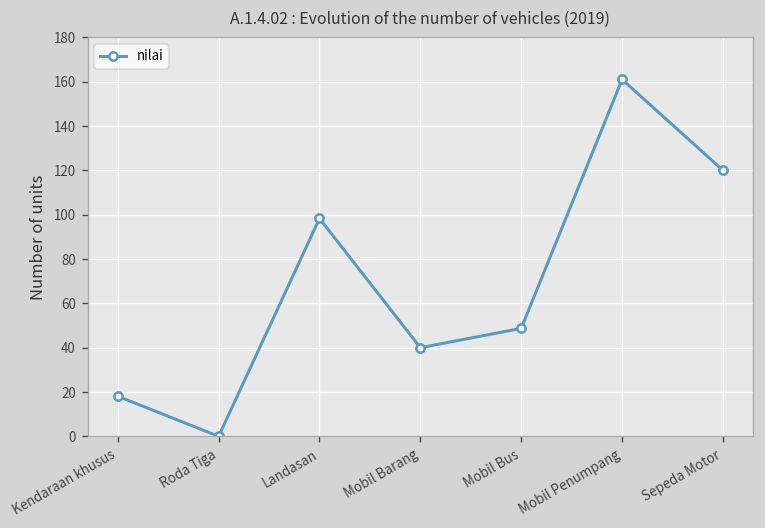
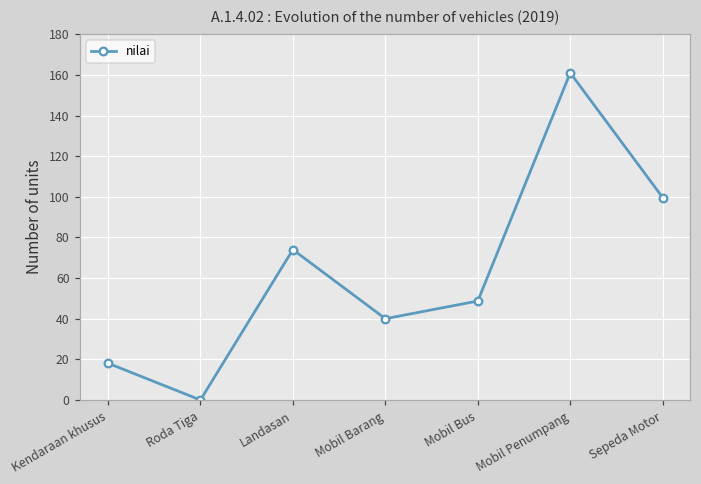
  {
    "Kendaraan khusus": 18,
    "Roda Tiga": 0,
-   "Landasan": 98,
+   "Landasan": 74,
    "Mobil Barang": 40,
    "Mobil Bus": 49,
    "Mobil Penumpang": 161,
-   "Sepeda Motor": 120
+   "Sepeda Motor": 100
  }
